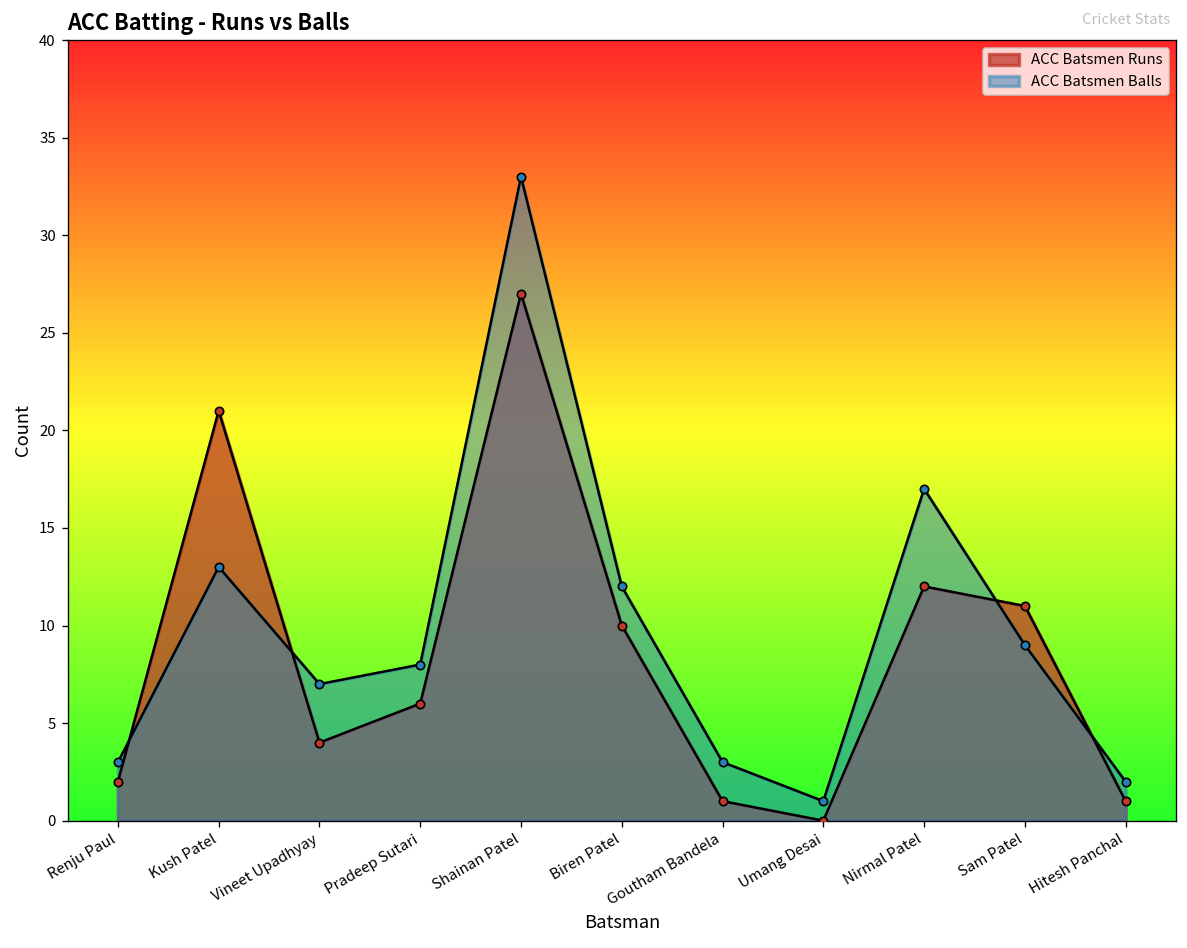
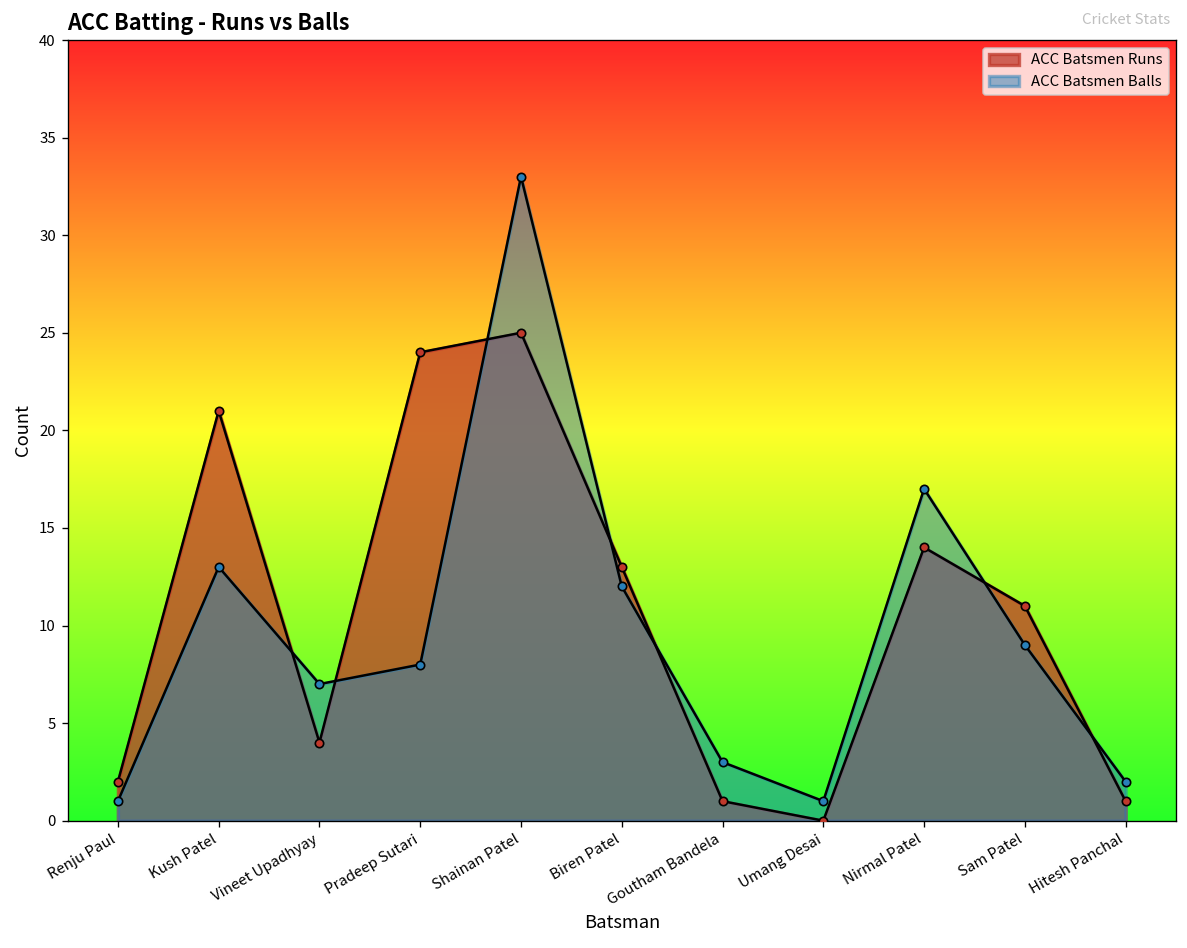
  {
    "ACC Batsmen Runs": {
      "Renju Paul": 2,
      "Kush Patel": 21,
      "Vineet Upadhyay": 4,
-     "Pradeep Sutari": 6,
-     "Shainan Patel": 27,
-     "Biren Patel": 10,
+     "Pradeep Sutari": 24,
+     "Shainan Patel": 25,
+     "Biren Patel": 13,
      "Goutham Bandela": 1,
      "Umang Desai": 0,
-     "Nirmal Patel": 12,
+     "Nirmal Patel": 14,
      "Sam Patel": 11,
      "Hitesh Panchal": 1
    },
    "ACC Batsmen Balls": {
-     "Renju Paul": 3,
+     "Renju Paul": 1,
      "Kush Patel": 13,
      "Vineet Upadhyay": 7,
      "Pradeep Sutari": 8,
      "Shainan Patel": 33,
      "Biren Patel": 12,
      "Goutham Bandela": 3,
      "Umang Desai": 1,
      "Nirmal Patel": 17,
      "Sam Patel": 9,
      "Hitesh Panchal": 2
    }
  }
